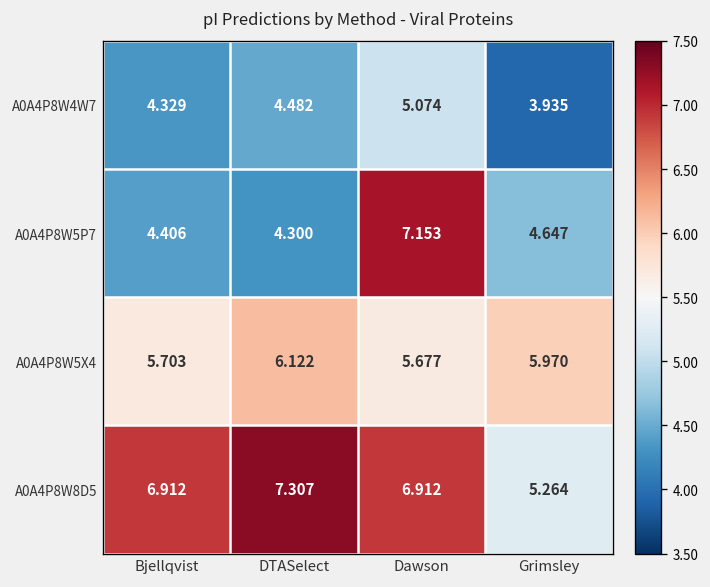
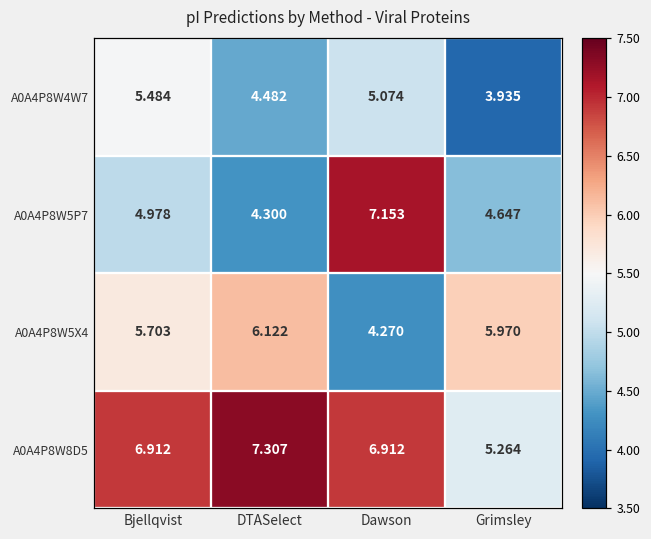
  {
    "A0A4P8W4W7": {
-     "Bjellqvist": 4.329,
+     "Bjellqvist": 5.484,
      "DTASelect": 4.482,
      "Dawson": 5.074,
      "Grimsley": 3.935
    },
    "A0A4P8W5P7": {
-     "Bjellqvist": 4.406,
+     "Bjellqvist": 4.978,
      "DTASelect": 4.300,
      "Dawson": 7.153,
      "Grimsley": 4.647
    },
    "A0A4P8W5X4": {
      "Bjellqvist": 5.703,
      "DTASelect": 6.122,
-     "Dawson": 5.677,
+     "Dawson": 4.270,
      "Grimsley": 5.970
    },
    "A0A4P8W8D5": {
      "Bjellqvist": 6.912,
      "DTASelect": 7.307,
      "Dawson": 6.912,
      "Grimsley": 5.264
    }
  }
